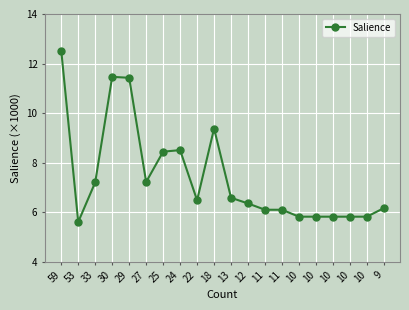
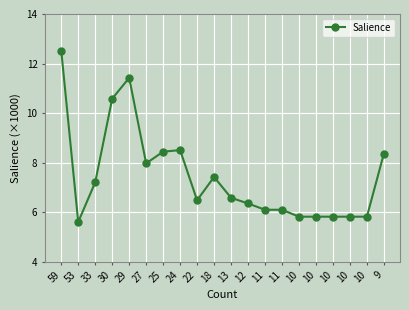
  {
    "59": 12.5,
    "53": 5.6,
    "33": 7.2,
-   "30": 11.5,
+   "30": 10.6,
    "29": 11.4,
-   "27": 7.2,
+   "27": 8.0,
    "25": 8.4,
    "24": 8.5,
    "22": 6.5,
-   "18": 9.4,
+   "18": 7.4,
    "13": 6.6,
    "12": 6.4,
-   "9": 6.2
+   "9": 8.4
  }
